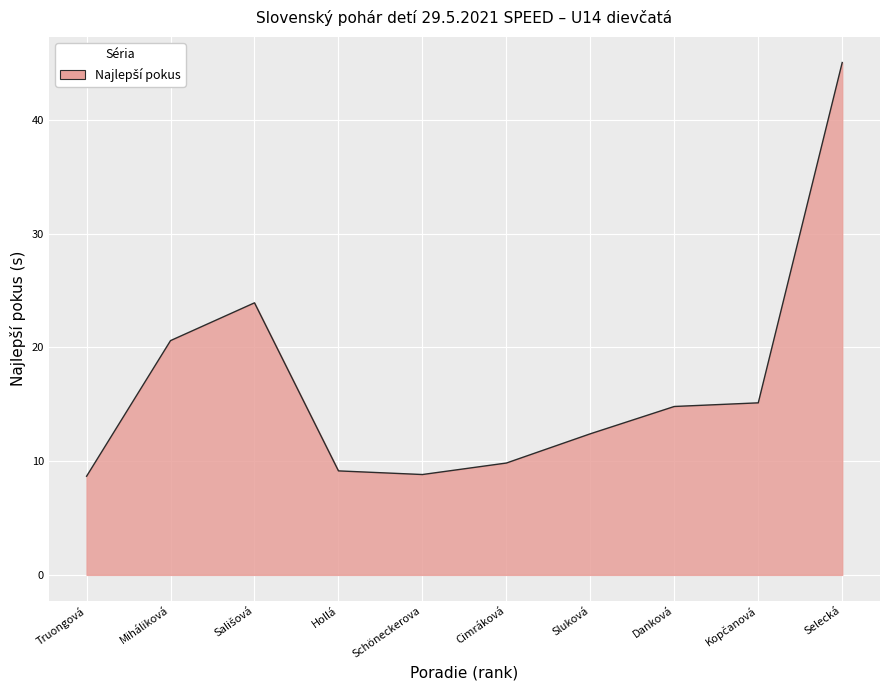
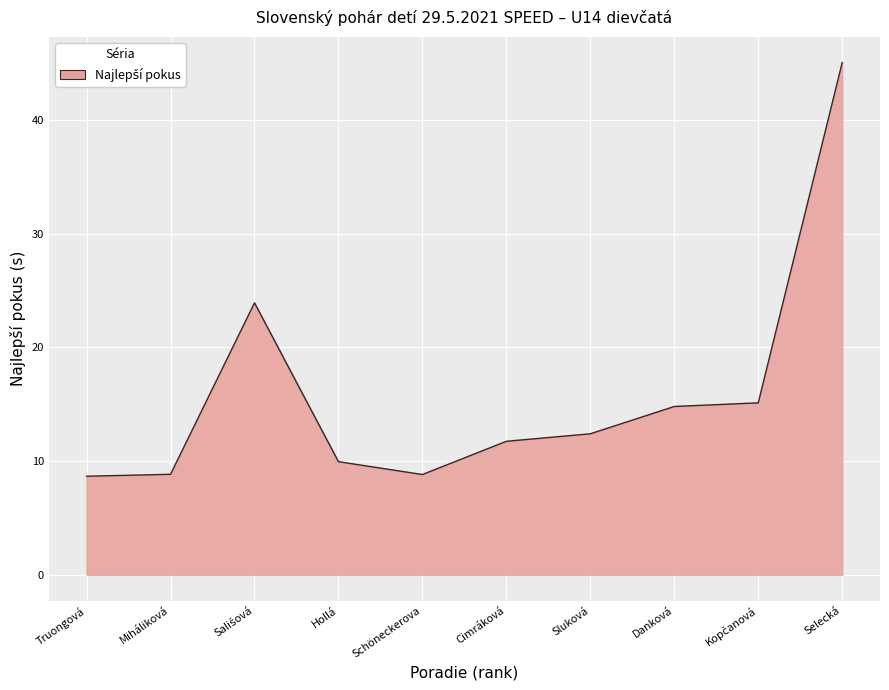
  {
    "Truongová": 8.7,
-   "Miháliková": 20.6,
+   "Miháliková": 8.8,
    "Sališová": 23.9,
-   "Hollá": 9.1,
+   "Hollá": 10.0,
    "Schöneckerova": 8.8,
-   "Cimráková": 9.8,
+   "Cimráková": 11.7,
    "Sluková": 12.4,
    "Danková": 14.8,
    "Kopčanová": 15.1,
    "Selecká": 45.0
  }
